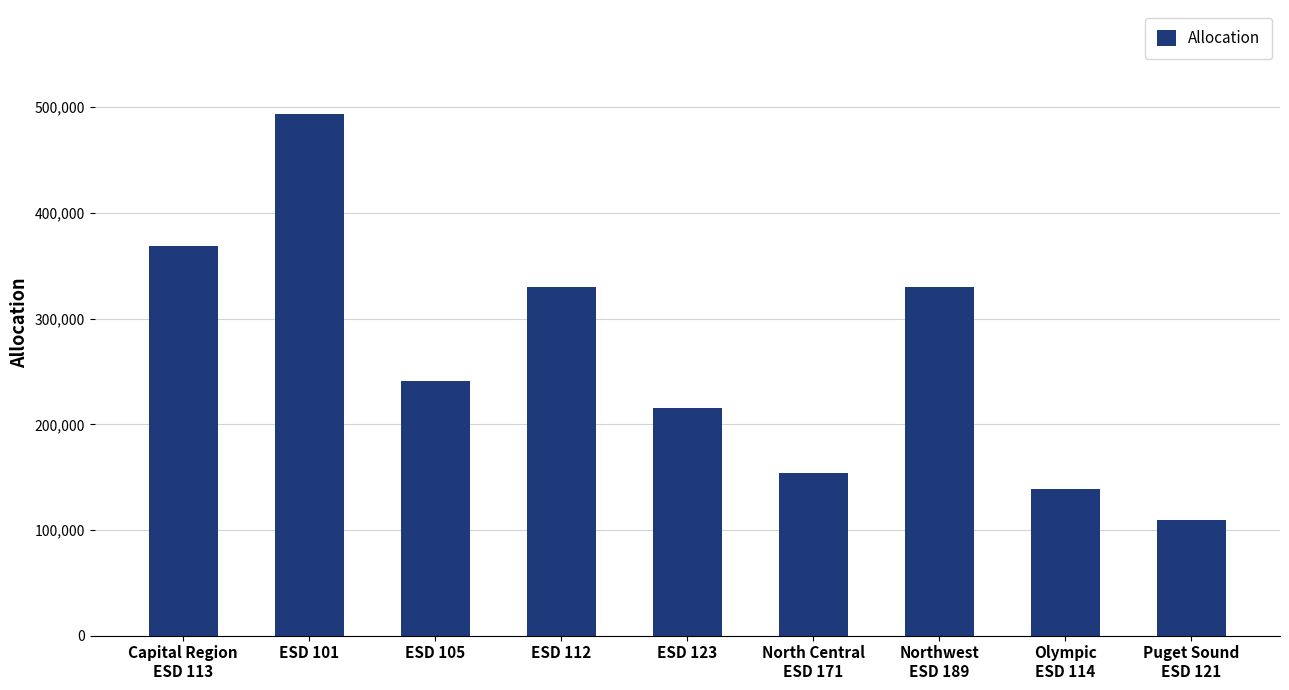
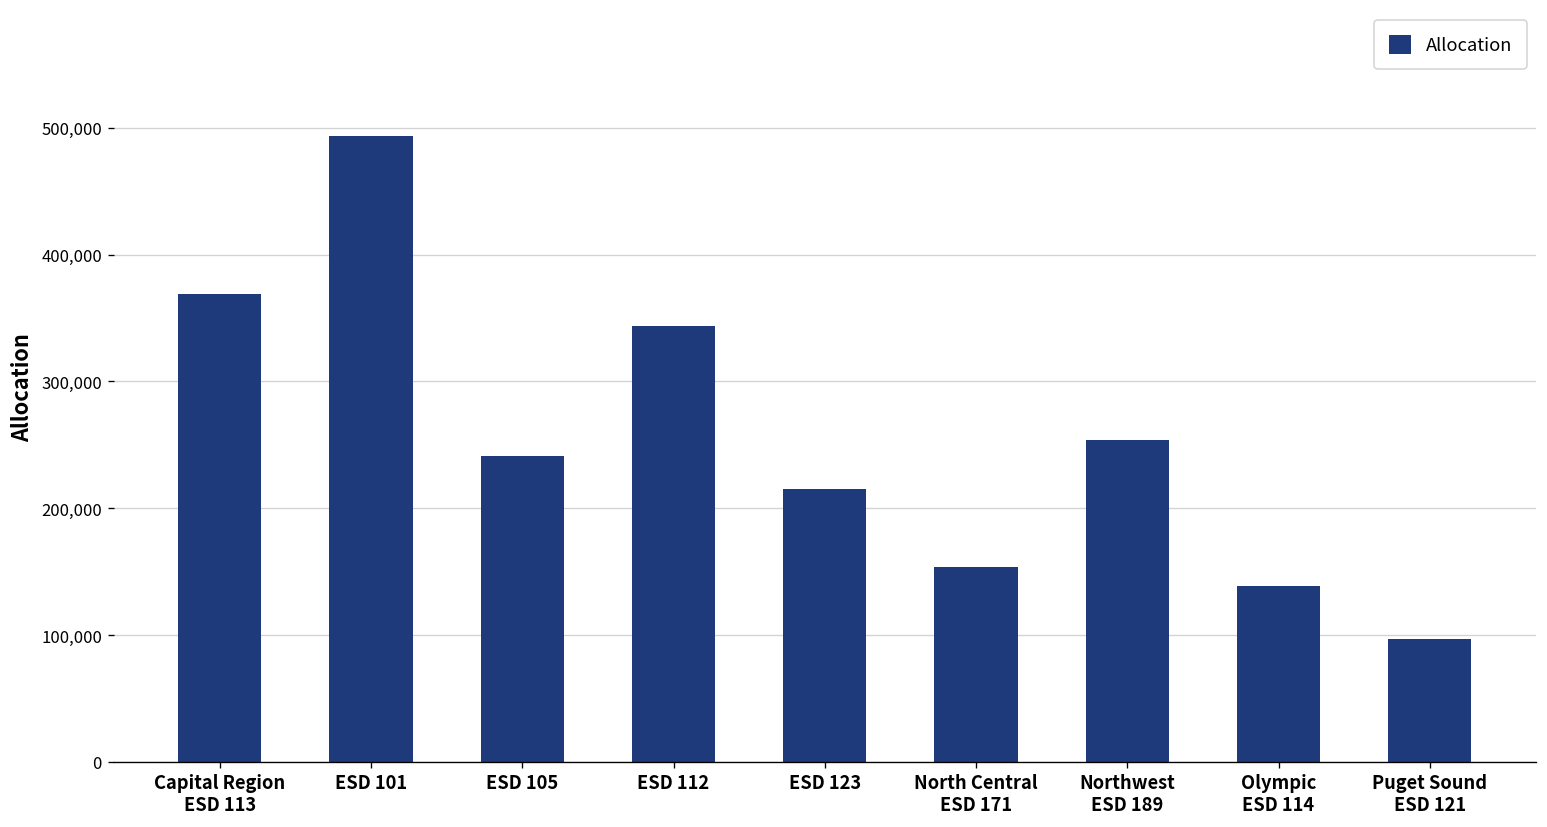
  {
    "Capital Region ESD 113": "369,000",
    "ESD 101": "493,000",
    "ESD 105": "241,000",
-   "ESD 112": "330,000",
+   "ESD 112": "344,000",
    "ESD 123": "215,000",
    "North Central ESD 171": "154,000",
-   "Northwest ESD 189": "330,000",
+   "Northwest ESD 189": "254,000",
    "Olympic ESD 114": "139,000",
-   "Puget Sound ESD 121": "110,000"
+   "Puget Sound ESD 121": "96,000"
  }
